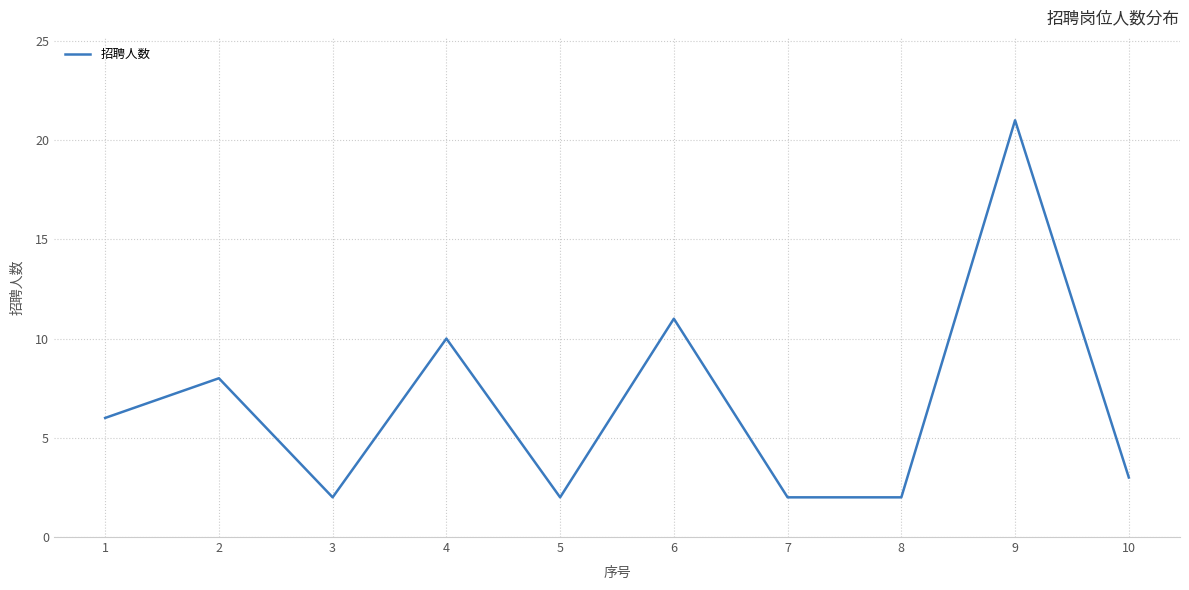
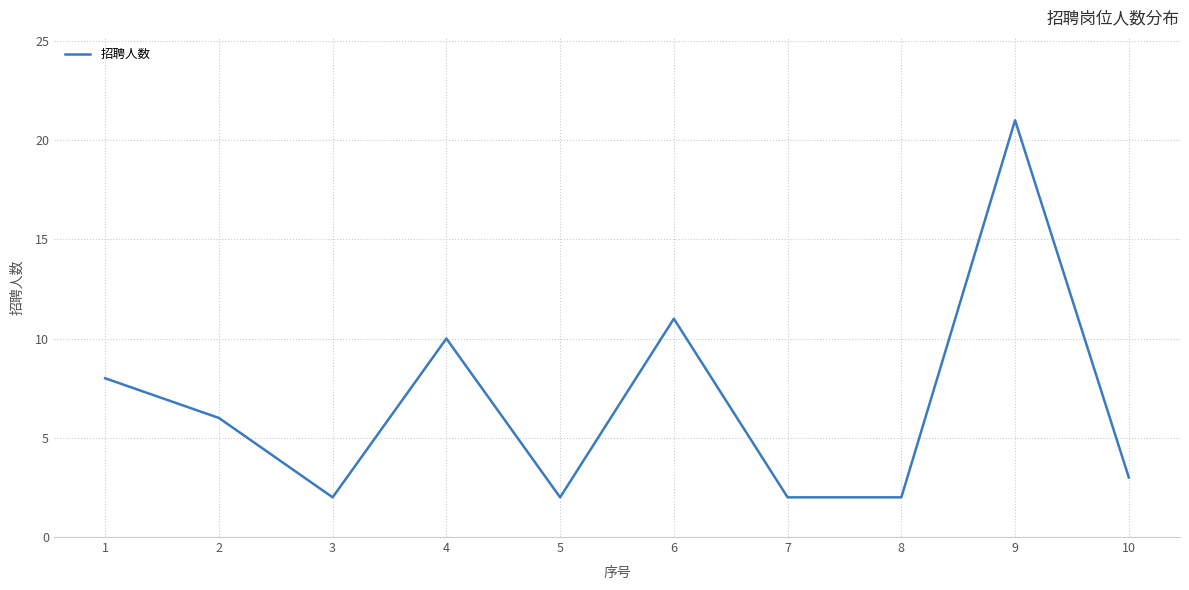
  {
-   "1": 6,
-   "2": 8,
+   "1": 8,
+   "2": 6,
    "3": 2,
    "4": 10,
    "5": 2,
    "6": 11,
    "7": 2,
    "8": 2,
    "9": 21,
    "10": 3
  }
